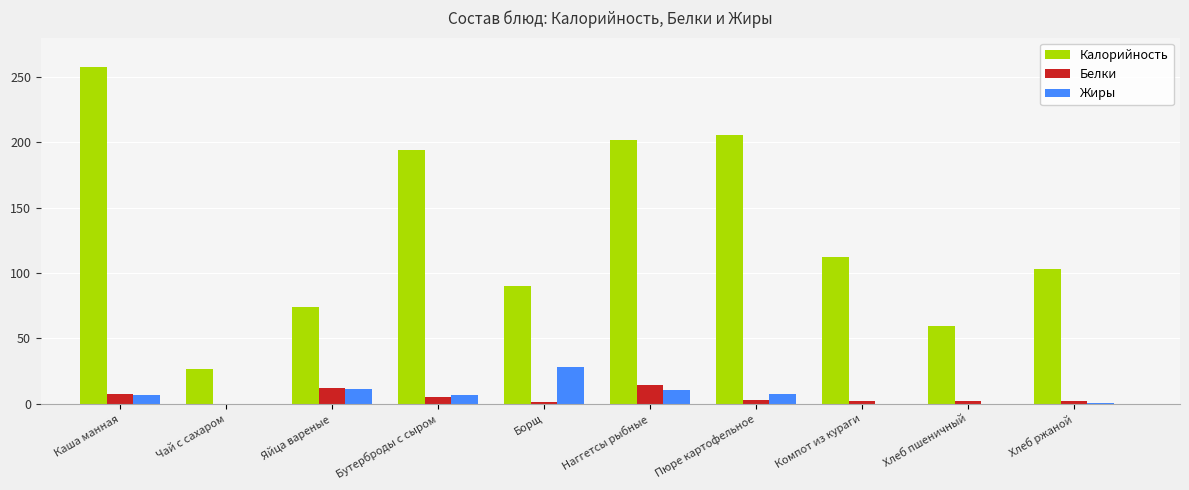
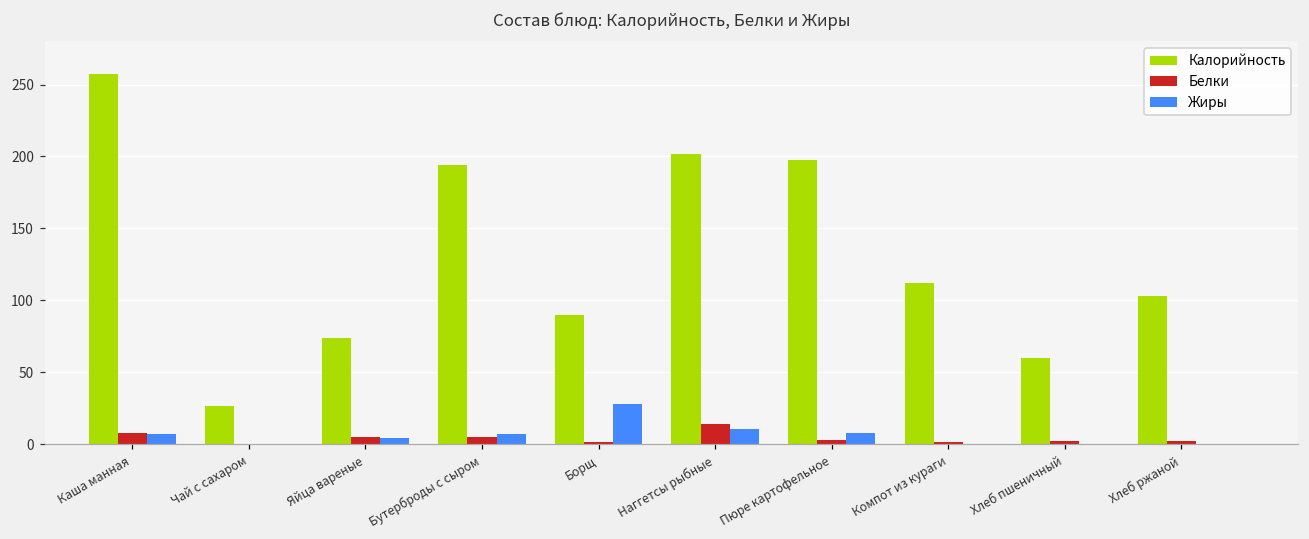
  {
    "Калорийность": {
      "Каша манная": 257,
      "Чай с сахаром": 27,
      "Яйца вареные": 74,
      "Бутерброды с сыром": 194,
      "Борщ": 90,
      "Наггетсы рыбные": 202,
-     "Пюре картофельное": 206,
+     "Пюре картофельное": 197,
      "Компот из кураги": 112,
      "Хлеб пшеничный": 60,
      "Хлеб ржаной": 103
    },
    "Белки": {
      "Каша манная": 8,
-     "Яйца вареные": 12,
+     "Яйца вареные": 5,
      "Бутерброды с сыром": 5,
      "Наггетсы рыбные": 14,
      "Пюре картофельное": 3,
      "Компот из кураги": 2,
      "Хлеб пшеничный": 2,
      "Хлеб ржаной": 2
    },
    "Жиры": {
      "Каша манная": 7,
      "Чай с сахаром": 0,
-     "Яйца вареные": 11,
+     "Яйца вареные": 5,
      "Бутерброды с сыром": 7,
      "Борщ": 28,
      "Наггетсы рыбные": 11,
      "Пюре картофельное": 8
    }
  }
